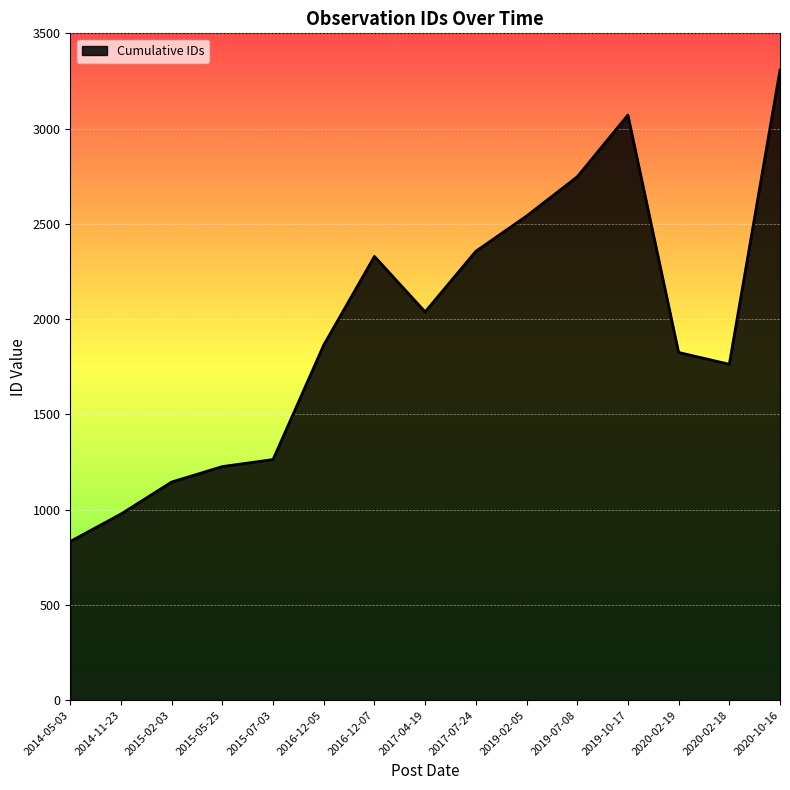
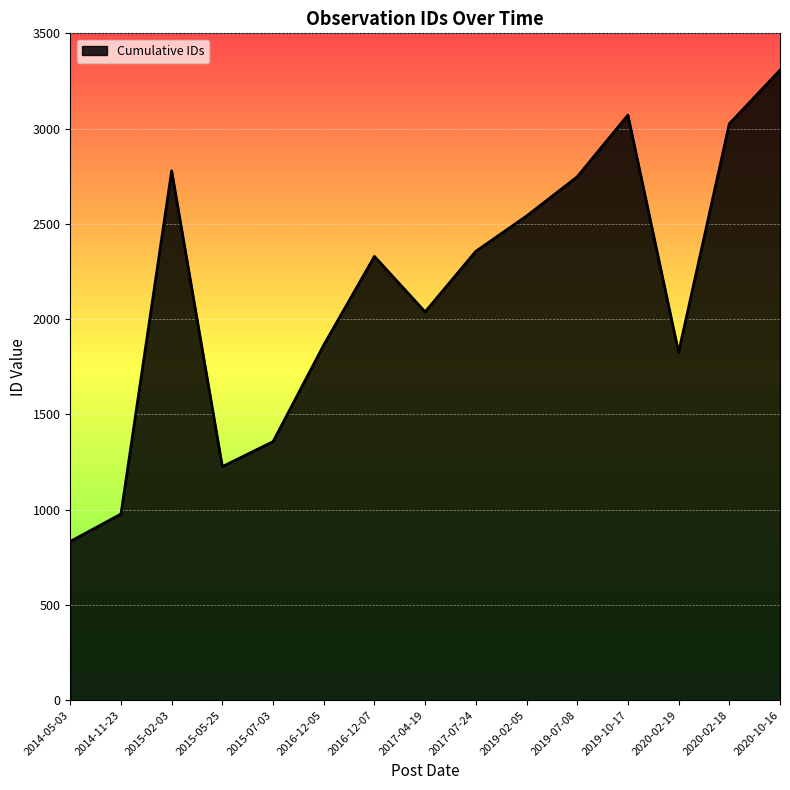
  {
    "2014-05-03": 830,
    "2014-11-23": 980,
-   "2015-02-03": 1150,
+   "2015-02-03": 2780,
    "2015-05-25": 1230,
-   "2015-07-03": 1260,
+   "2015-07-03": 1360,
    "2016-12-05": 1860,
    "2016-12-07": 2330,
    "2017-04-19": 2040,
    "2017-07-24": 2360,
    "2019-02-05": 2540,
    "2019-07-08": 2750,
    "2019-10-17": 3070,
    "2020-02-19": 1830,
-   "2020-02-18": 1760,
+   "2020-02-18": 3030,
    "2020-10-16": 3310
  }
